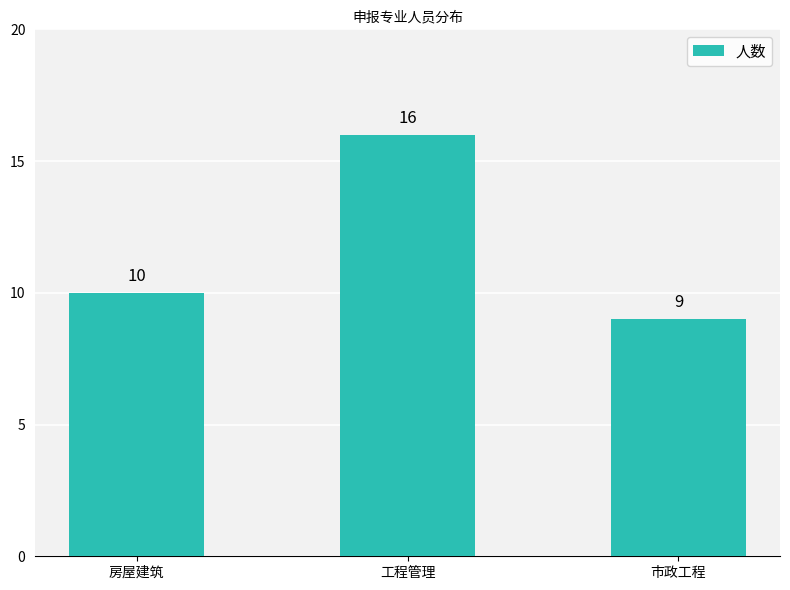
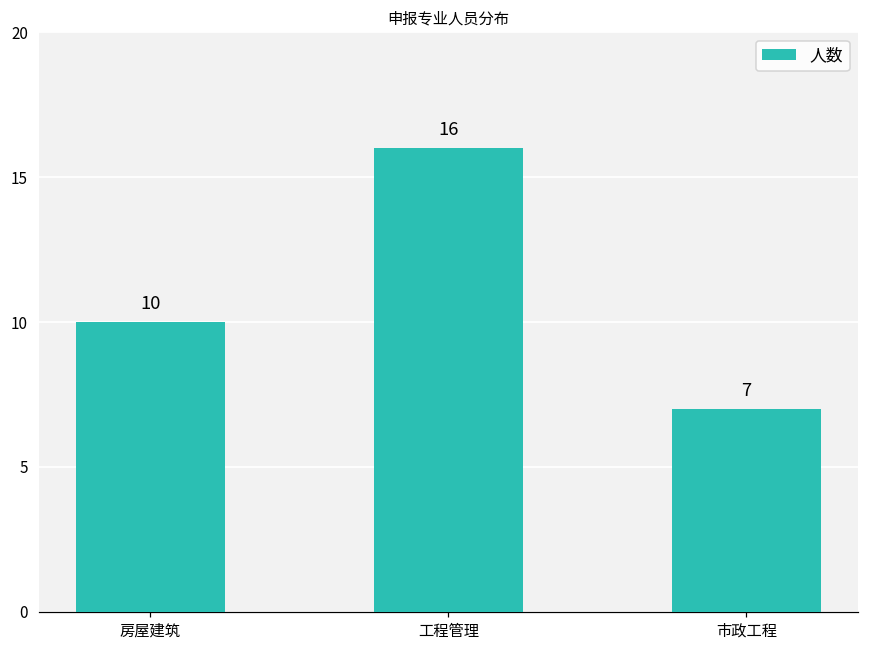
  {
    "房屋建筑": 10,
    "工程管理": 16,
-   "市政工程": 9
+   "市政工程": 7
  }
